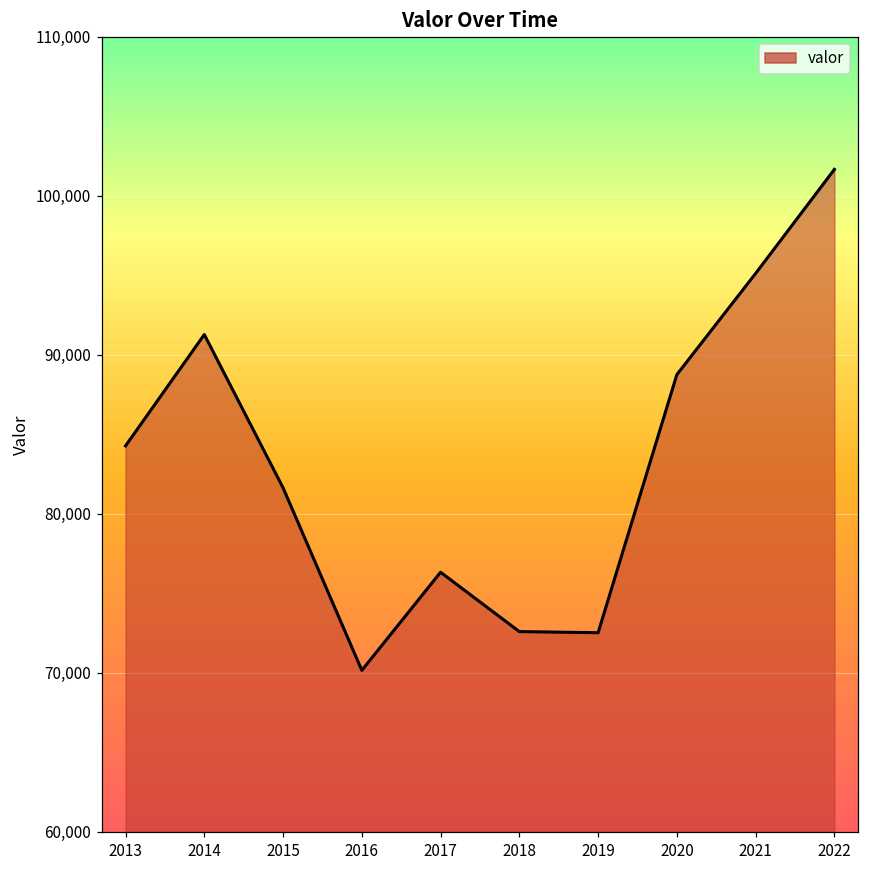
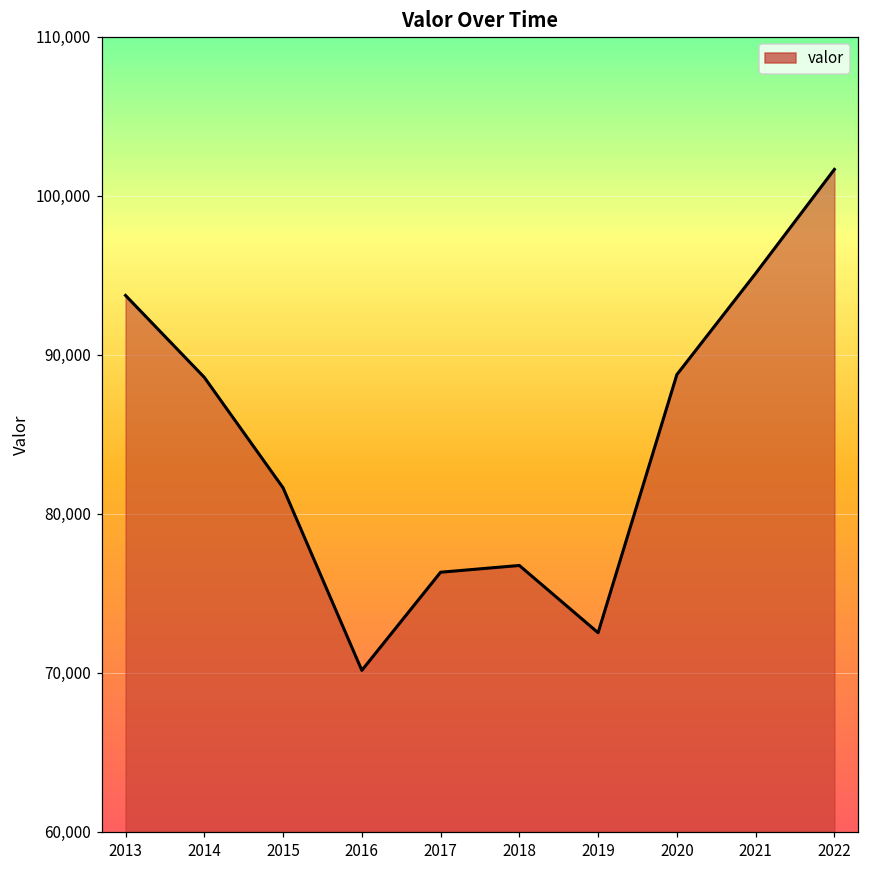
  {
-   "2013": "84,300",
-   "2014": "91,300",
+   "2013": "93,700",
+   "2014": "88,600",
    "2015": "81,600",
    "2016": "70,200",
    "2017": "76,300",
-   "2018": "72,600",
+   "2018": "76,800",
    "2019": "72,500",
    "2020": "88,800",
    "2021": "95,100",
    "2022": "101,700"
  }
